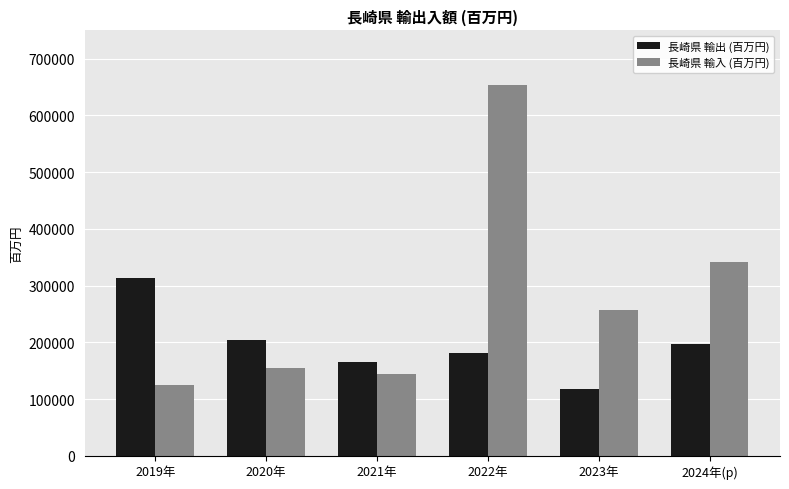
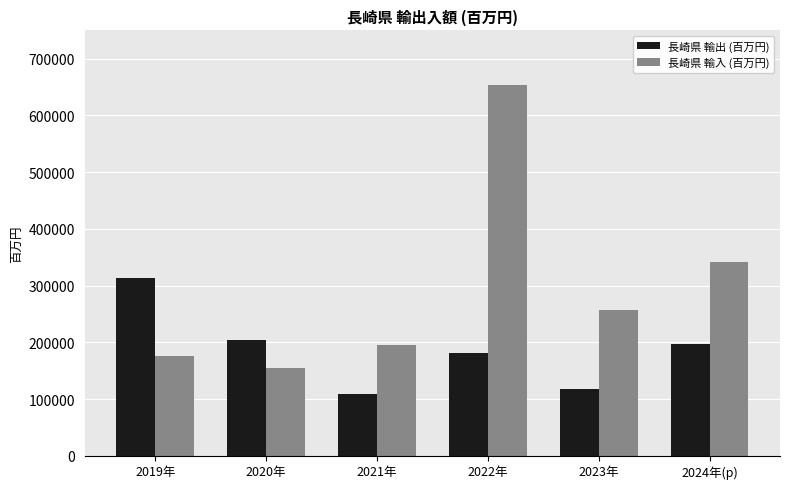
  {
    "長崎県 輸出 (百万円)": {
      "2019年": 310000,
      "2020年": 200000,
-     "2021年": 170000,
+     "2021年": 110000,
      "2022年": 180000,
      "2023年": 120000,
      "2024年(p)": 200000
    },
    "長崎県 輸入 (百万円)": {
-     "2019年": 120000,
+     "2019年": 180000,
      "2020年": 150000,
-     "2021年": 140000,
+     "2021年": 200000,
      "2022年": 650000,
      "2023年": 260000,
      "2024年(p)": 340000
    }
  }
